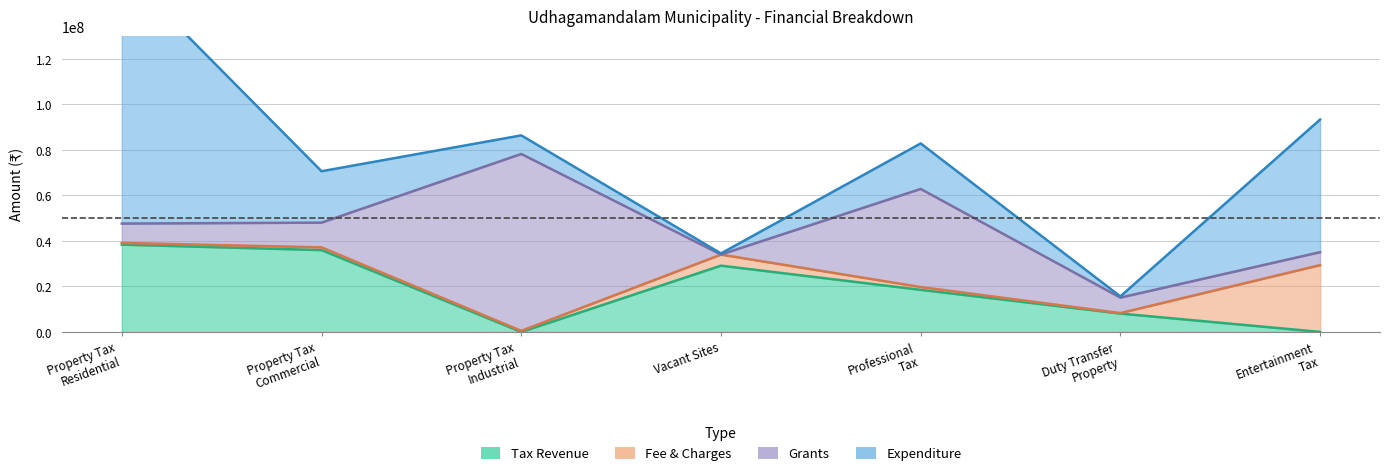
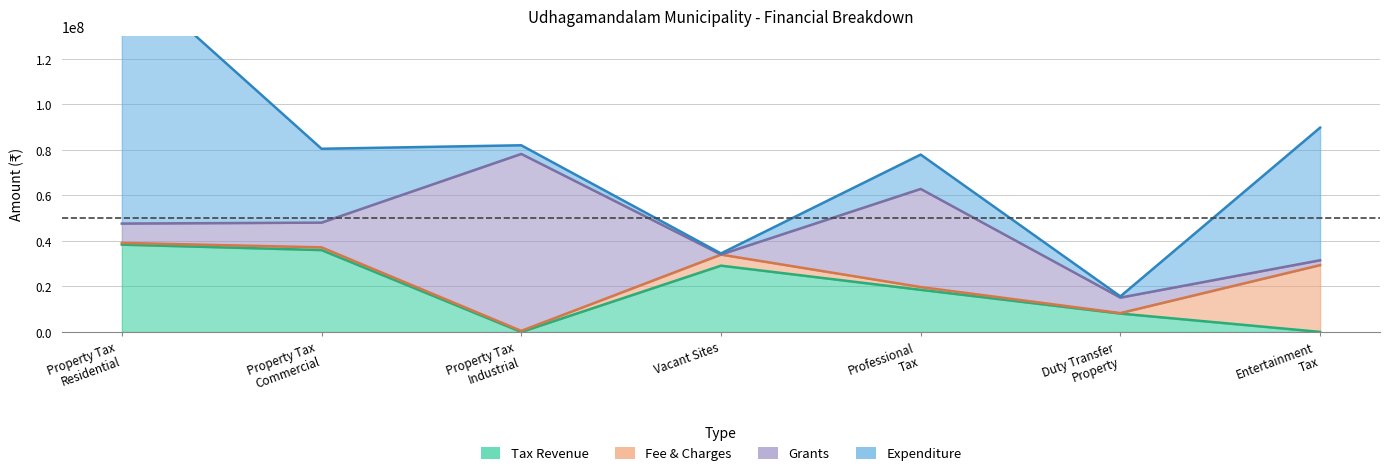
  {
    "Tax Revenue": {
      "Property Tax Commercial": 36000000,
      "Vacant Sites": 29000000,
      "Professional Tax": 19000000,
      "Entertainment Tax": 0
    },
    "Fee & Charges": {
      "Property Tax Commercial": 1000000,
      "Professional Tax": 1000000,
      "Entertainment Tax": 29000000
    },
    "Grants": {
      "Property Tax Residential": 9000000,
      "Property Tax Commercial": 11000000,
      "Property Tax Industrial": 78000000,
      "Professional Tax": 43000000,
-     "Entertainment Tax": 6000000
+     "Entertainment Tax": 2000000
    },
    "Expenditure": {
-     "Property Tax Commercial": 23000000,
-     "Property Tax Industrial": 8000000,
-     "Professional Tax": 20000000,
+     "Property Tax Commercial": 32000000,
+     "Property Tax Industrial": 4000000,
+     "Professional Tax": 15000000,
      "Entertainment Tax": 58000000
    }
  }
